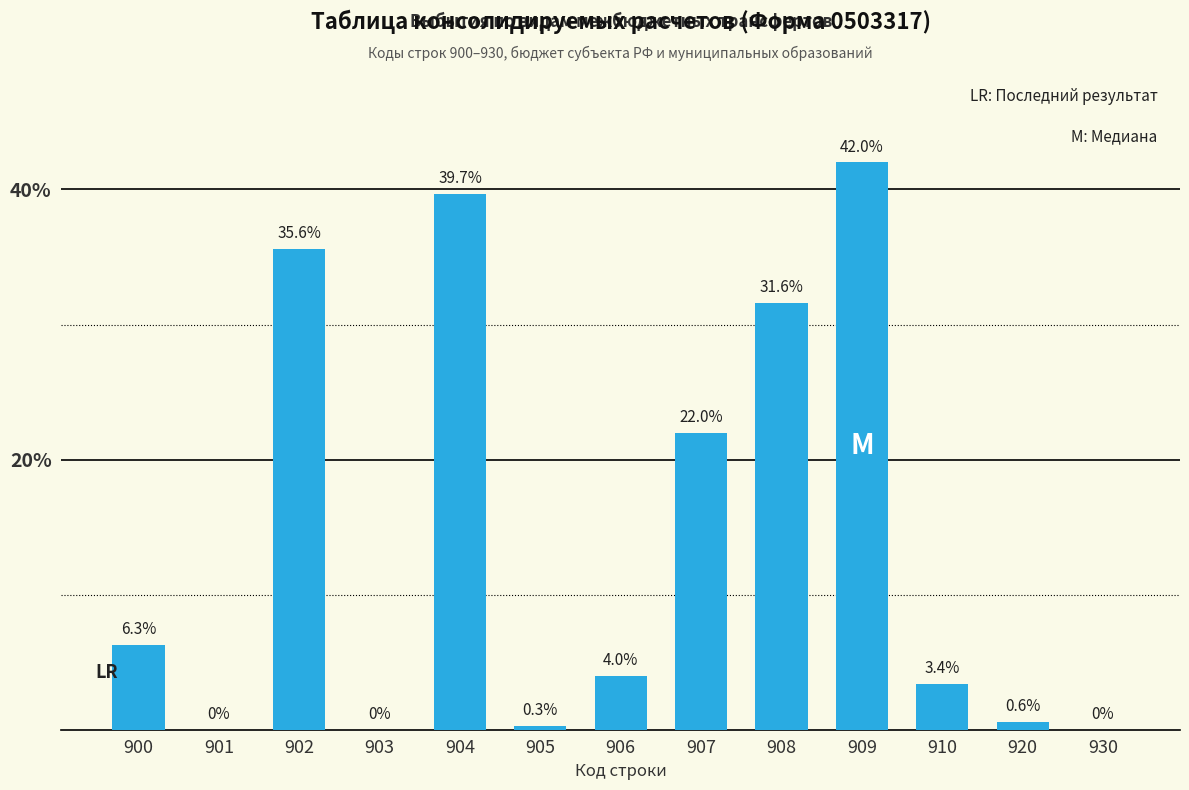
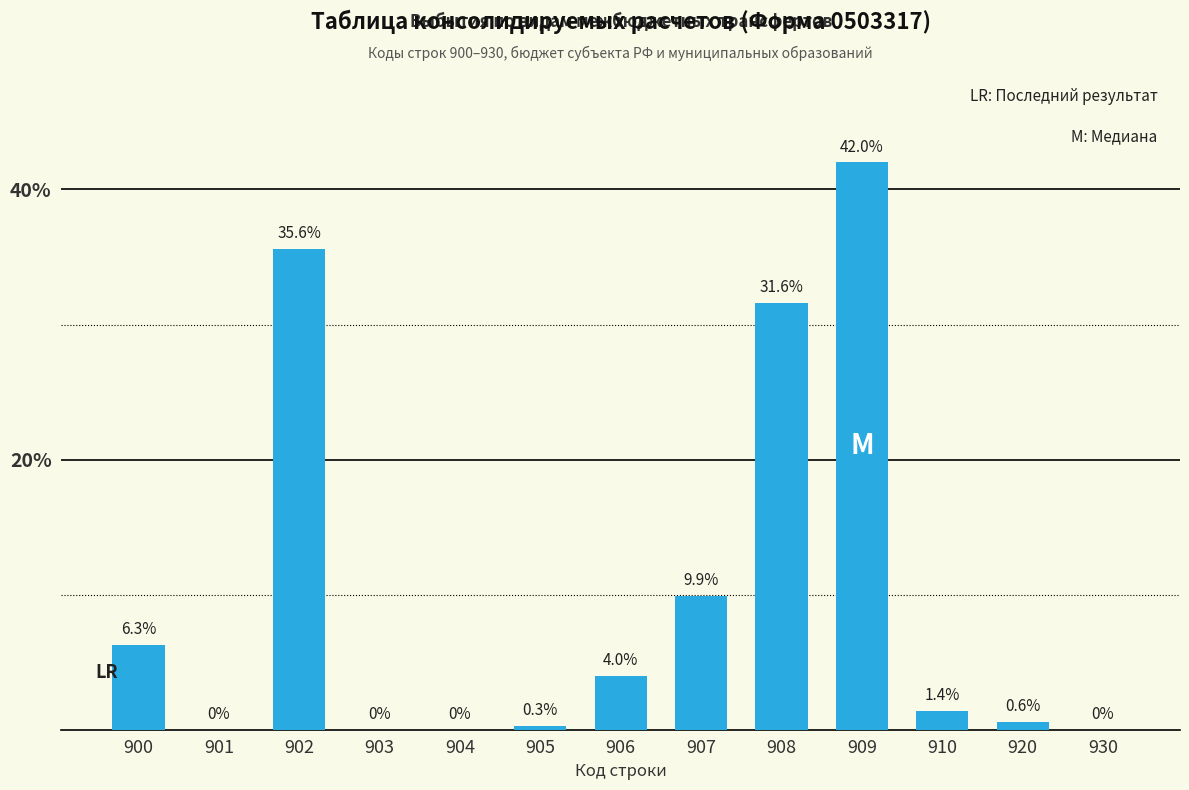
  {
    "900": "6.3%",
    "901": "0%",
    "902": "35.6%",
    "903": "0%",
-   "904": "39.7%",
+   "904": "0%",
    "905": "0.3%",
    "906": "4.0%",
-   "907": "22.0%",
+   "907": "9.9%",
    "908": "31.6%",
    "909": "42.0%",
-   "910": "3.4%",
+   "910": "1.4%",
    "920": "0.6%",
    "930": "0%"
  }
